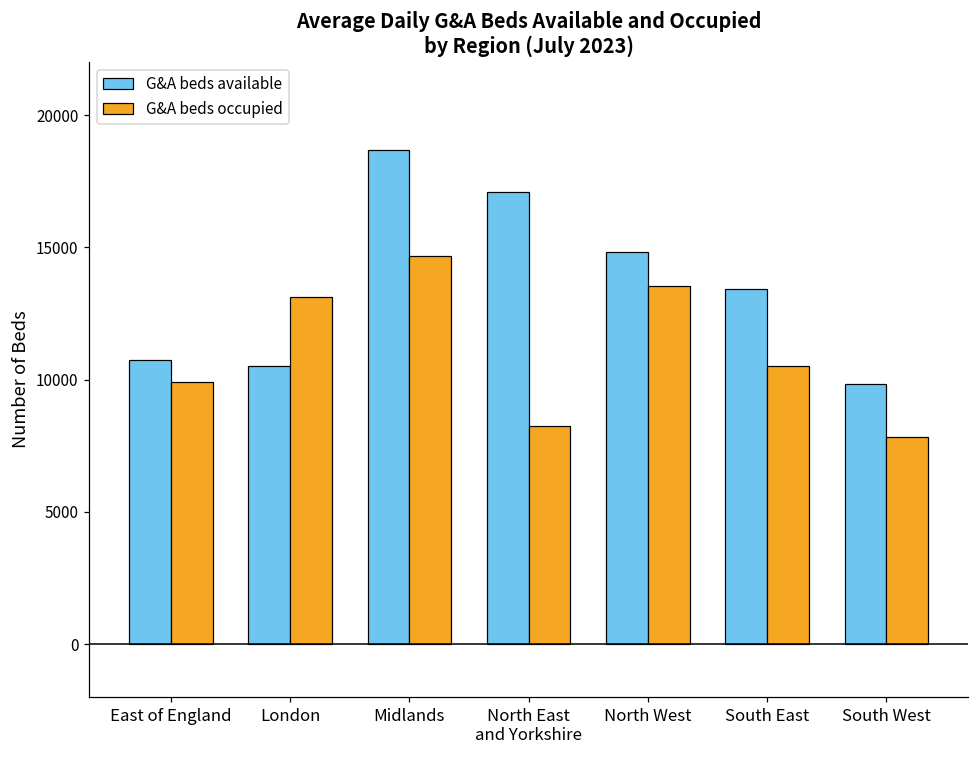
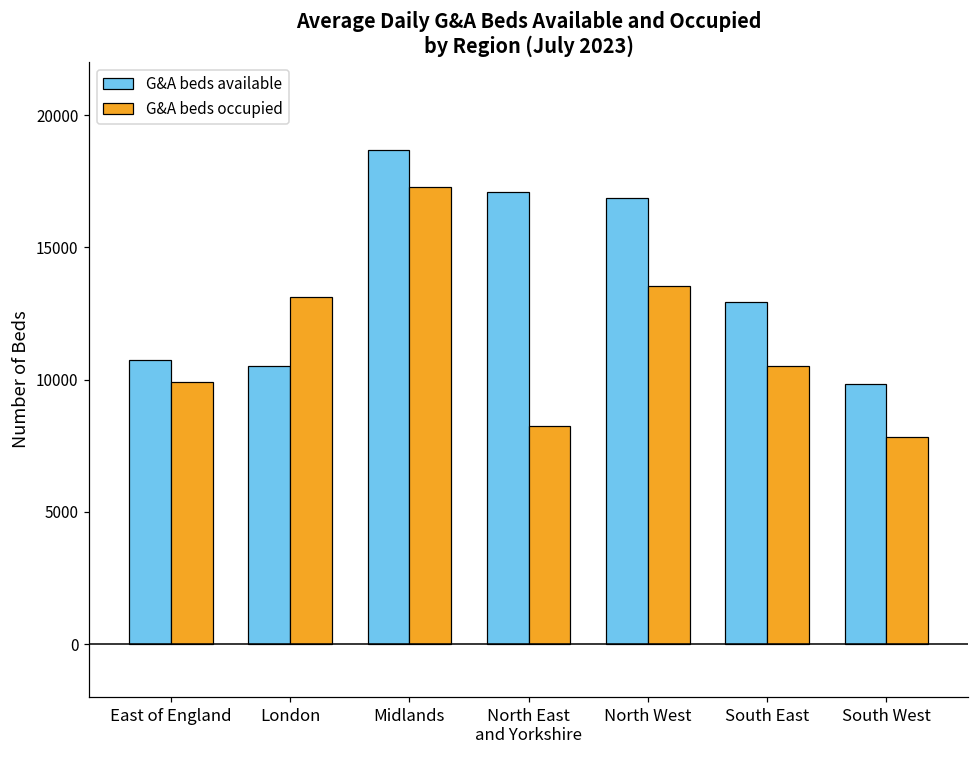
  {
    "G&A beds available": {
      "East of England": 10700,
      "London": 10500,
      "Midlands": 18700,
      "North East and Yorkshire": 17100,
-     "North West": 14800,
-     "South East": 13400,
+     "North West": 16900,
+     "South East": 12900,
      "South West": 9800
    },
    "G&A beds occupied": {
      "East of England": 9900,
      "London": 13100,
-     "Midlands": 14700,
+     "Midlands": 17300,
      "North East and Yorkshire": 8300,
      "North West": 13500,
      "South East": 10500,
      "South West": 7800
    }
  }
